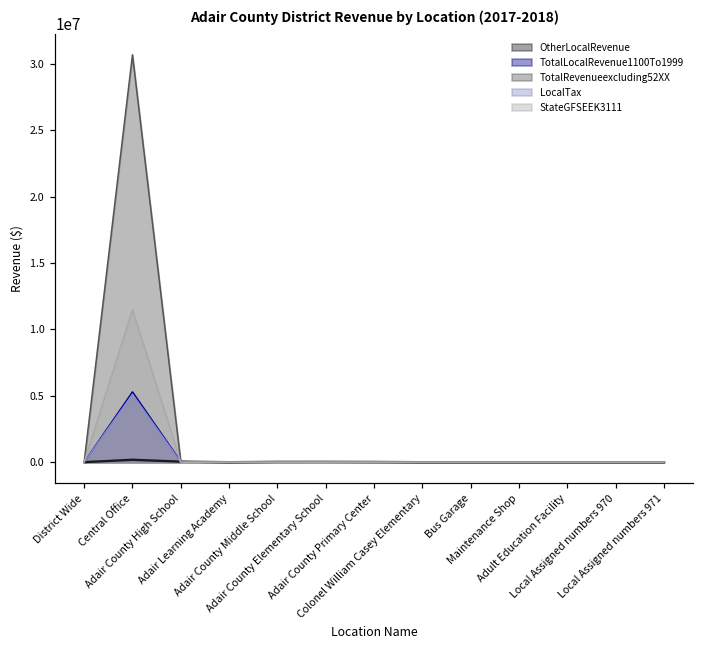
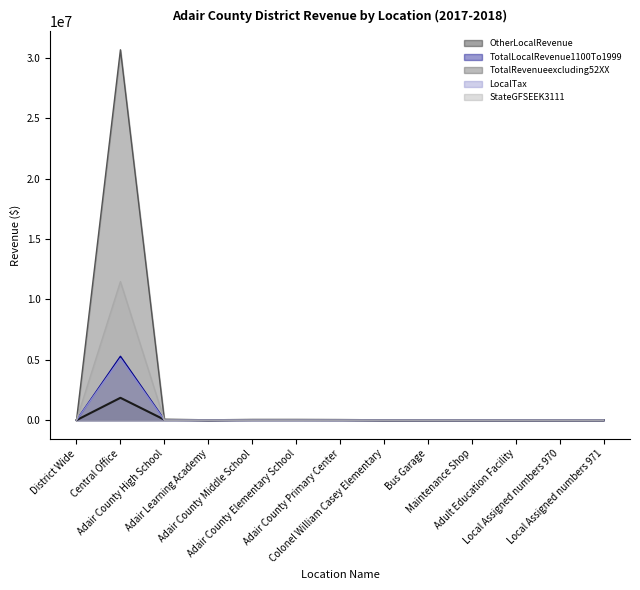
  {
    "OtherLocalRevenue": {
-     "Central Office": 200000
+     "Central Office": 1900000
    },
    "TotalRevenueexcluding52XX": {
      "Central Office": 30700000
    }
  }
